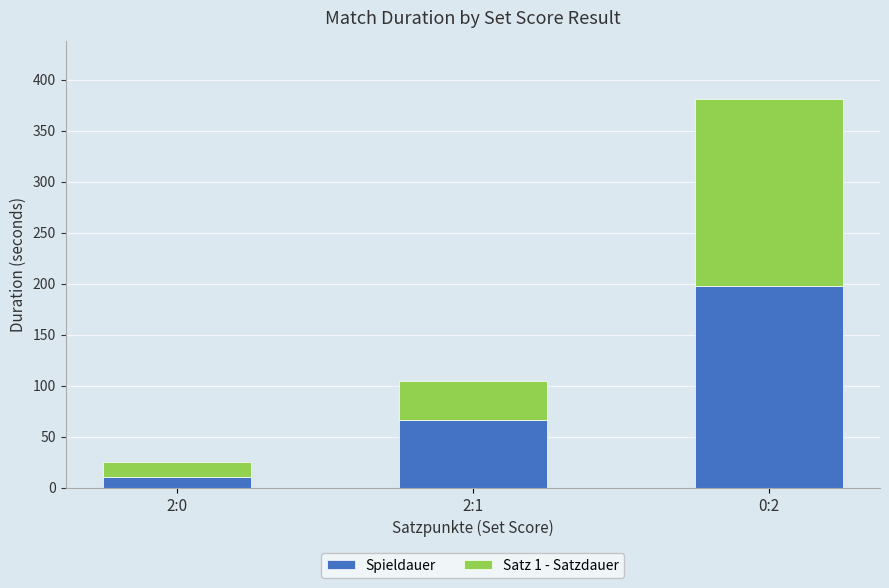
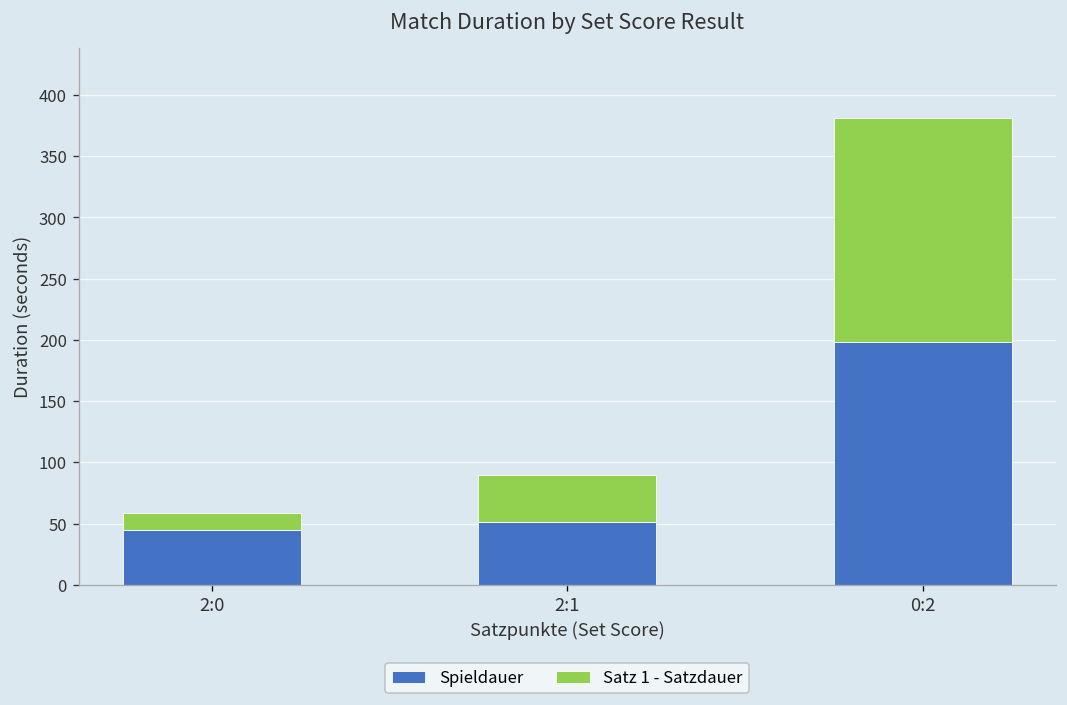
  {
    "Spieldauer": {
-     "2:0": 11,
-     "2:1": 66,
+     "2:0": 45,
+     "2:1": 51,
      "0:2": 198
    },
    "Satz 1 - Satzdauer": {
      "2:0": 14,
      "2:1": 39,
      "0:2": 183
    }
  }
